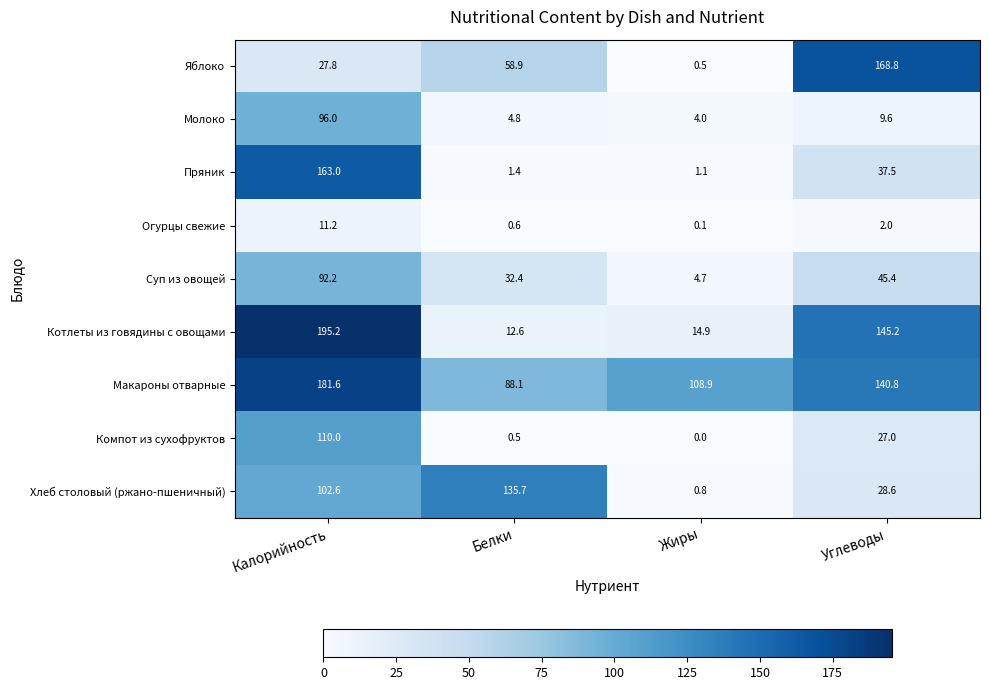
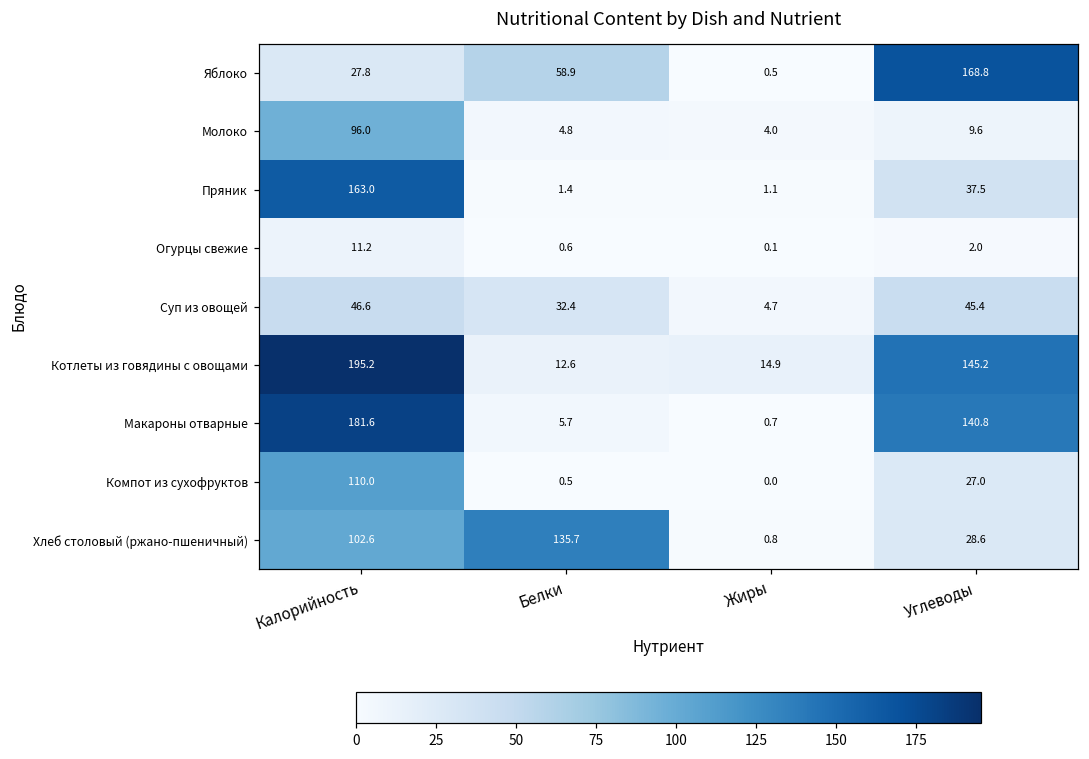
  {
    "Яблоко": {
      "Калорийность": 27.8,
      "Белки": 58.9,
      "Жиры": 0.5,
      "Углеводы": 168.8
    },
    "Молоко": {
      "Калорийность": 96.0,
      "Белки": 4.8,
      "Жиры": 4.0,
      "Углеводы": 9.6
    },
    "Пряник": {
      "Калорийность": 163.0,
      "Белки": 1.4,
      "Жиры": 1.1,
      "Углеводы": 37.5
    },
    "Огурцы свежие": {
      "Калорийность": 11.2,
      "Белки": 0.6,
      "Жиры": 0.1,
      "Углеводы": 2.0
    },
    "Суп из овощей": {
-     "Калорийность": 92.2,
+     "Калорийность": 46.6,
      "Белки": 32.4,
      "Жиры": 4.7,
      "Углеводы": 45.4
    },
    "Котлеты из говядины с овощами": {
      "Калорийность": 195.2,
      "Белки": 12.6,
      "Жиры": 14.9,
      "Углеводы": 145.2
    },
    "Макароны отварные": {
      "Калорийность": 181.6,
-     "Белки": 88.1,
-     "Жиры": 108.9,
+     "Белки": 5.7,
+     "Жиры": 0.7,
      "Углеводы": 140.8
    },
    "Компот из сухофруктов": {
      "Калорийность": 110.0,
      "Белки": 0.5,
      "Жиры": 0.0,
      "Углеводы": 27.0
    },
    "Хлеб столовый (ржано-пшеничный)": {
      "Калорийность": 102.6,
      "Белки": 135.7,
      "Жиры": 0.8,
      "Углеводы": 28.6
    }
  }
